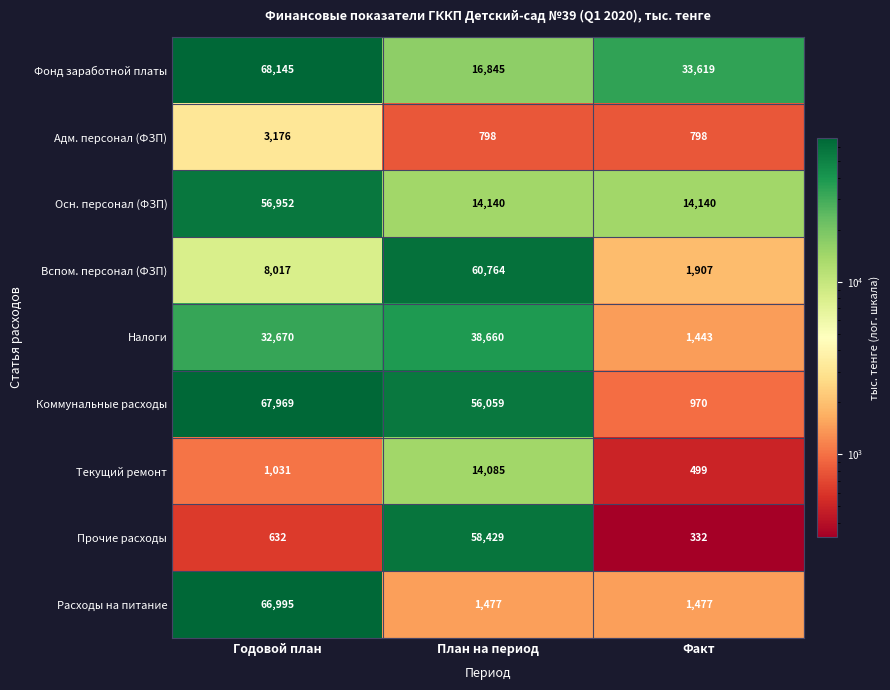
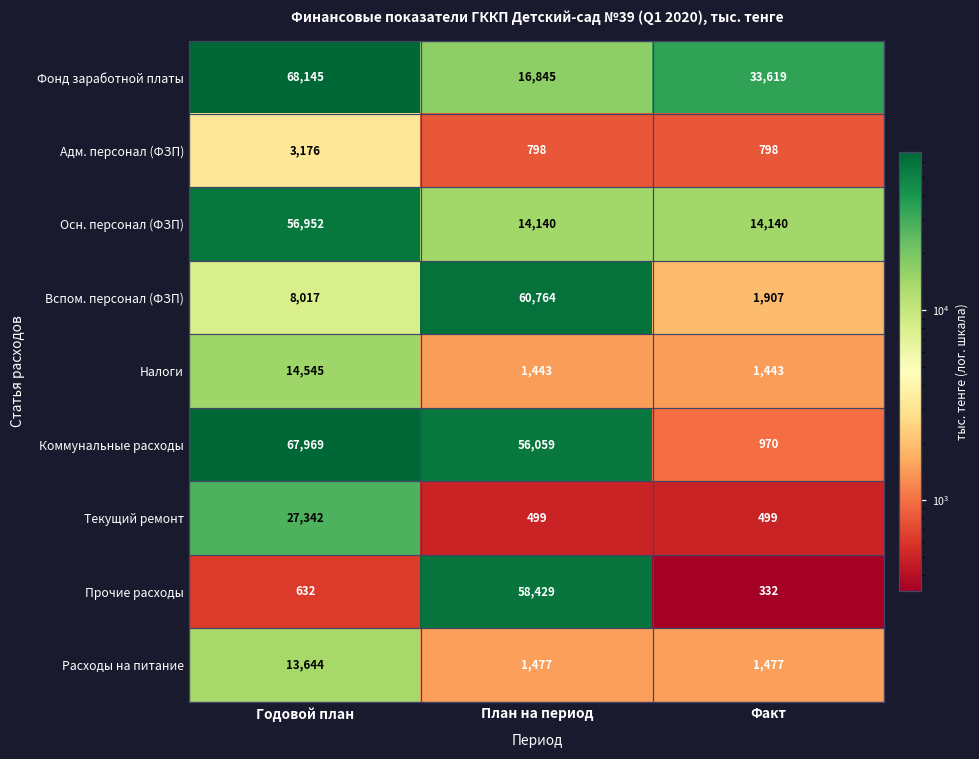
  {
    "Фонд заработной платы": {
      "Годовой план": "68,145",
      "План на период": "16,845",
      "Факт": "33,619"
    },
    "Адм. персонал (ФЗП)": {
      "Годовой план": "3,176",
      "План на период": "798",
      "Факт": "798"
    },
    "Осн. персонал (ФЗП)": {
      "Годовой план": "56,952",
      "План на период": "14,140",
      "Факт": "14,140"
    },
    "Вспом. персонал (ФЗП)": {
      "Годовой план": "8,017",
      "План на период": "60,764",
      "Факт": "1,907"
    },
    "Налоги": {
-     "Годовой план": "32,670",
-     "План на период": "38,660",
+     "Годовой план": "14,545",
+     "План на период": "1,443",
      "Факт": "1,443"
    },
    "Коммунальные расходы": {
      "Годовой план": "67,969",
      "План на период": "56,059",
      "Факт": "970"
    },
    "Текущий ремонт": {
-     "Годовой план": "1,031",
-     "План на период": "14,085",
+     "Годовой план": "27,342",
+     "План на период": "499",
      "Факт": "499"
    },
    "Прочие расходы": {
      "Годовой план": "632",
      "План на период": "58,429",
      "Факт": "332"
    },
    "Расходы на питание": {
-     "Годовой план": "66,995",
+     "Годовой план": "13,644",
      "План на период": "1,477",
      "Факт": "1,477"
    }
  }
